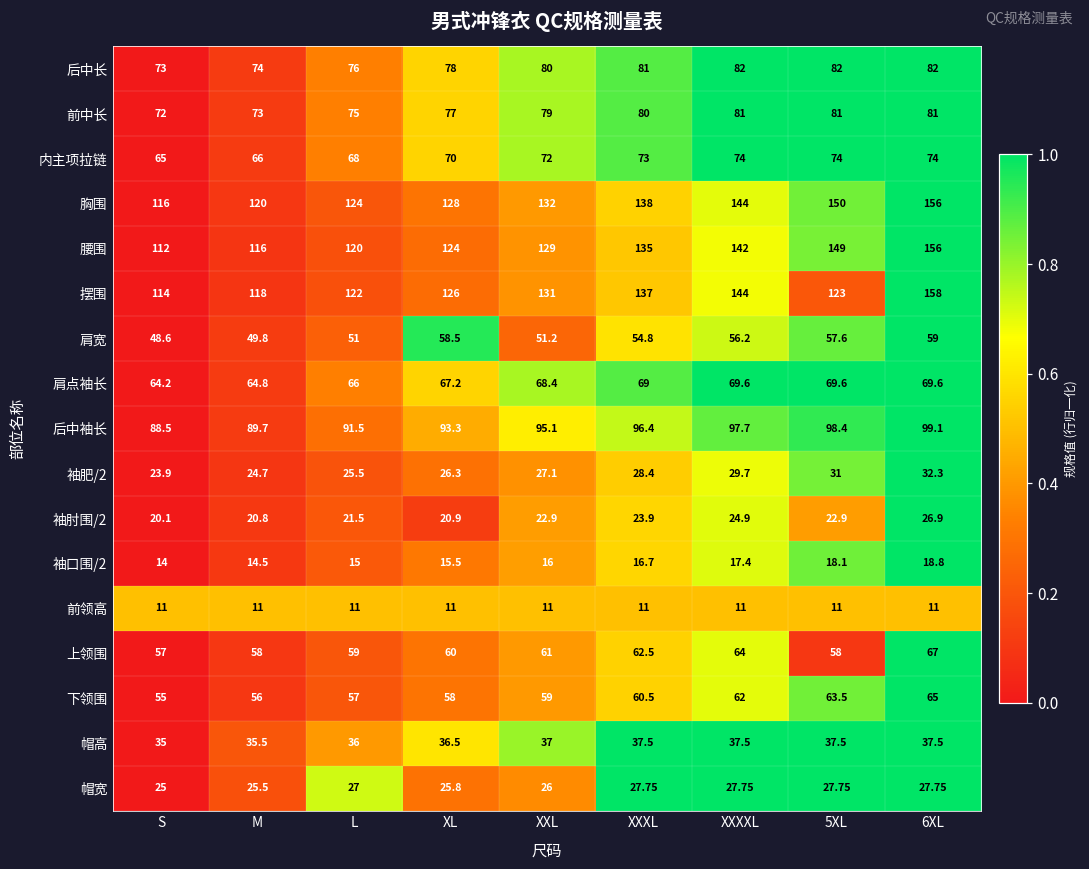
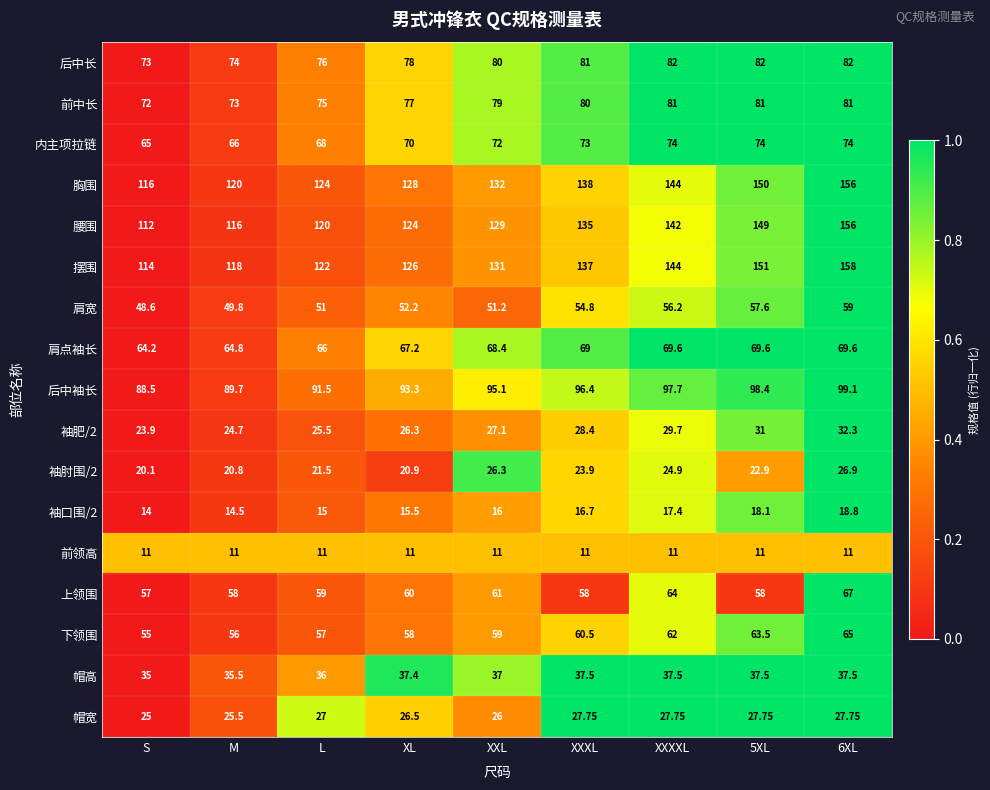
  {
    "后中长": {
      "S": 73,
      "M": 74,
      "L": 76,
      "XL": 78,
      "XXL": 80,
      "XXXL": 81,
      "XXXXL": 82,
      "5XL": 82,
      "6XL": 82
    },
    "前中长": {
      "S": 72,
      "M": 73,
      "L": 75,
      "XL": 77,
      "XXL": 79,
      "XXXL": 80,
      "XXXXL": 81,
      "5XL": 81,
      "6XL": 81
    },
    "内主项拉链": {
      "S": 65,
      "M": 66,
      "L": 68,
      "XL": 70,
      "XXL": 72,
      "XXXL": 73,
      "XXXXL": 74,
      "5XL": 74,
      "6XL": 74
    },
    "胸围": {
      "S": 116,
      "M": 120,
      "L": 124,
      "XL": 128,
      "XXL": 132,
      "XXXL": 138,
      "XXXXL": 144,
      "5XL": 150,
      "6XL": 156
    },
    "腰围": {
      "S": 112,
      "M": 116,
      "L": 120,
      "XL": 124,
      "XXL": 129,
      "XXXL": 135,
      "XXXXL": 142,
      "5XL": 149,
      "6XL": 156
    },
    "摆围": {
      "S": 114,
      "M": 118,
      "L": 122,
      "XL": 126,
      "XXL": 131,
      "XXXL": 137,
      "XXXXL": 144,
-     "5XL": 123,
+     "5XL": 151,
      "6XL": 158
    },
    "肩宽": {
      "S": 48.6,
      "M": 49.8,
      "L": 51,
-     "XL": 58.5,
+     "XL": 52.2,
      "XXL": 51.2,
      "XXXL": 54.8,
      "XXXXL": 56.2,
      "5XL": 57.6,
      "6XL": 59
    },
    "肩点袖长": {
      "S": 64.2,
      "M": 64.8,
      "L": 66,
      "XL": 67.2,
      "XXL": 68.4,
      "XXXL": 69,
      "XXXXL": 69.6,
      "5XL": 69.6,
      "6XL": 69.6
    },
    "后中袖长": {
      "S": 88.5,
      "M": 89.7,
      "L": 91.5,
      "XL": 93.3,
      "XXL": 95.1,
      "XXXL": 96.4,
      "XXXXL": 97.7,
      "5XL": 98.4,
      "6XL": 99.1
    },
    "袖肥/2": {
      "S": 23.9,
      "M": 24.7,
      "L": 25.5,
      "XL": 26.3,
      "XXL": 27.1,
      "XXXL": 28.4,
      "XXXXL": 29.7,
      "5XL": 31,
      "6XL": 32.3
    },
    "袖肘围/2": {
      "S": 20.1,
      "M": 20.8,
      "L": 21.5,
      "XL": 20.9,
-     "XXL": 22.9,
+     "XXL": 26.3,
      "XXXL": 23.9,
      "XXXXL": 24.9,
      "5XL": 22.9,
      "6XL": 26.9
    },
    "袖口围/2": {
      "S": 14,
      "M": 14.5,
      "L": 15,
      "XL": 15.5,
      "XXL": 16,
      "XXXL": 16.7,
      "XXXXL": 17.4,
      "5XL": 18.1,
      "6XL": 18.8
    },
    "前领高": {
      "S": 11,
      "M": 11,
      "L": 11,
      "XL": 11,
      "XXL": 11,
      "XXXL": 11,
      "XXXXL": 11,
      "5XL": 11,
      "6XL": 11
    },
    "上领围": {
      "S": 57,
      "M": 58,
      "L": 59,
      "XL": 60,
      "XXL": 61,
-     "XXXL": 62.5,
+     "XXXL": 58,
      "XXXXL": 64,
      "5XL": 58,
      "6XL": 67
    },
    "下领围": {
      "S": 55,
      "M": 56,
      "L": 57,
      "XL": 58,
      "XXL": 59,
      "XXXL": 60.5,
      "XXXXL": 62,
      "5XL": 63.5,
      "6XL": 65
    },
    "帽高": {
      "S": 35,
      "M": 35.5,
      "L": 36,
-     "XL": 36.5,
+     "XL": 37.4,
      "XXL": 37,
      "XXXL": 37.5,
      "XXXXL": 37.5,
      "5XL": 37.5,
      "6XL": 37.5
    },
    "帽宽": {
      "S": 25,
      "M": 25.5,
      "L": 27,
-     "XL": 25.8,
+     "XL": 26.5,
      "XXL": 26,
      "XXXL": 27.75,
      "XXXXL": 27.75,
      "5XL": 27.75,
      "6XL": 27.75
    }
  }
